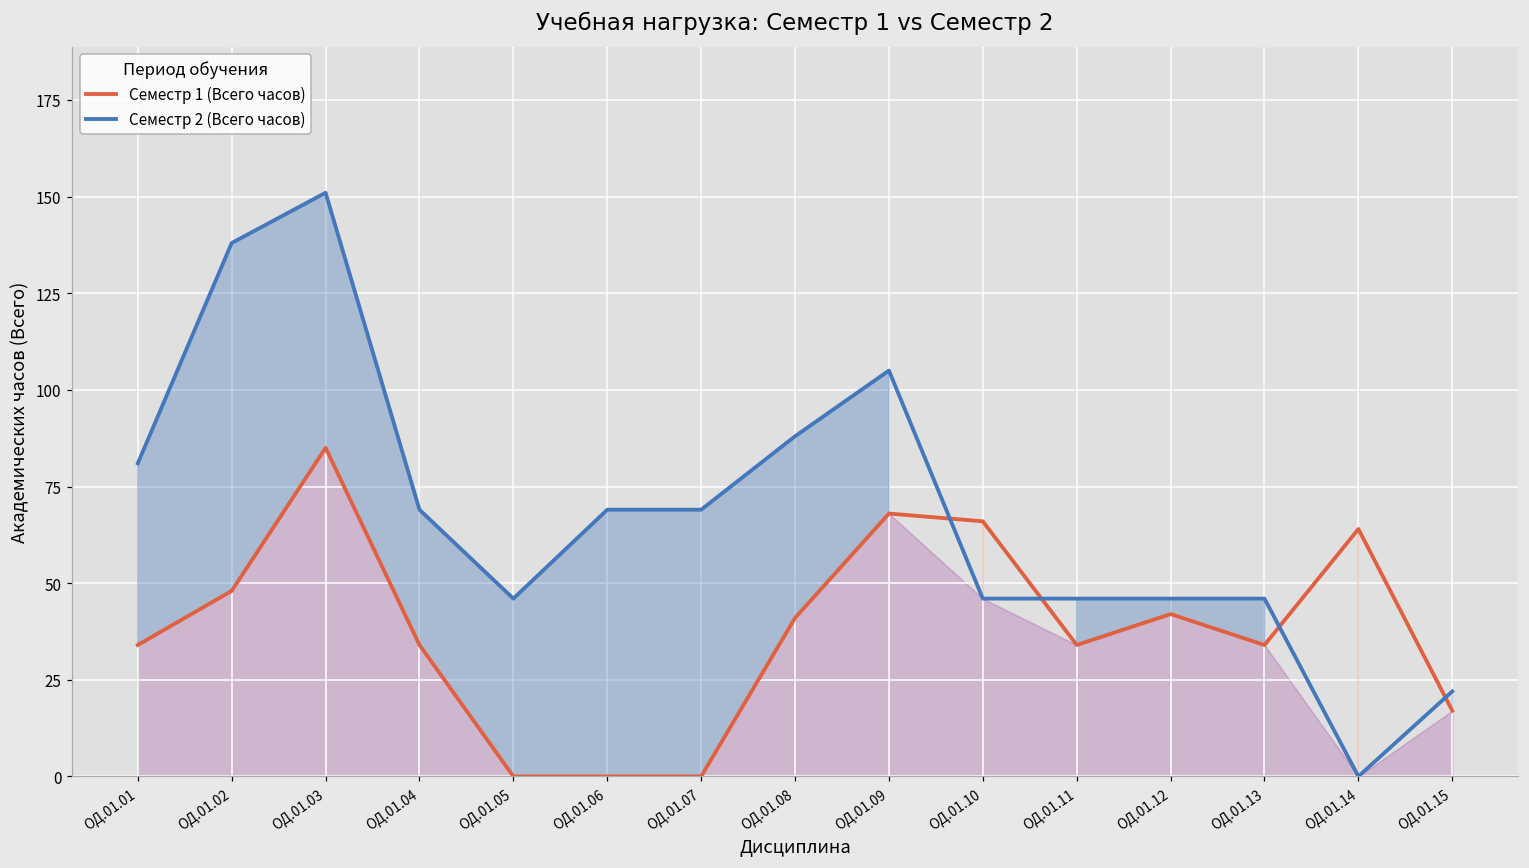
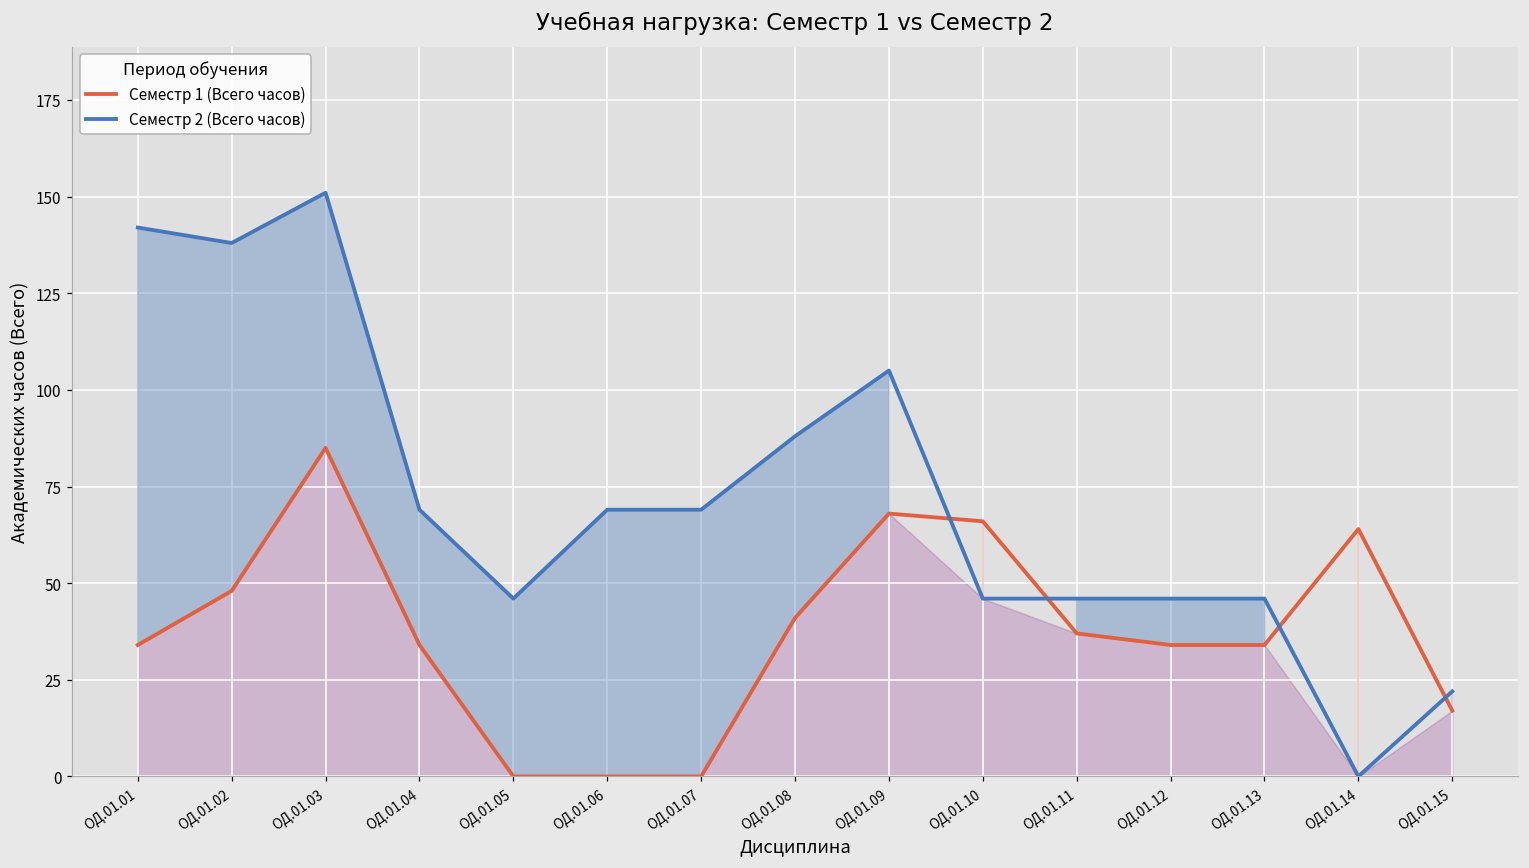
  {
    "Семестр 1 (Всего часов)": {
      "ОД.01.10": 66,
-     "ОД.01.11": 34,
-     "ОД.01.12": 42,
+     "ОД.01.11": 37,
+     "ОД.01.12": 34,
      "ОД.01.14": 64
    },
    "Семестр 2 (Всего часов)": {
-     "ОД.01.01": 81,
+     "ОД.01.01": 142,
      "ОД.01.02": 138,
      "ОД.01.03": 151,
      "ОД.01.04": 69,
      "ОД.01.05": 46,
      "ОД.01.06": 69,
      "ОД.01.07": 69,
      "ОД.01.08": 88,
      "ОД.01.09": 105,
      "ОД.01.11": 46,
      "ОД.01.12": 46,
      "ОД.01.13": 46,
      "ОД.01.15": 22
    }
  }
